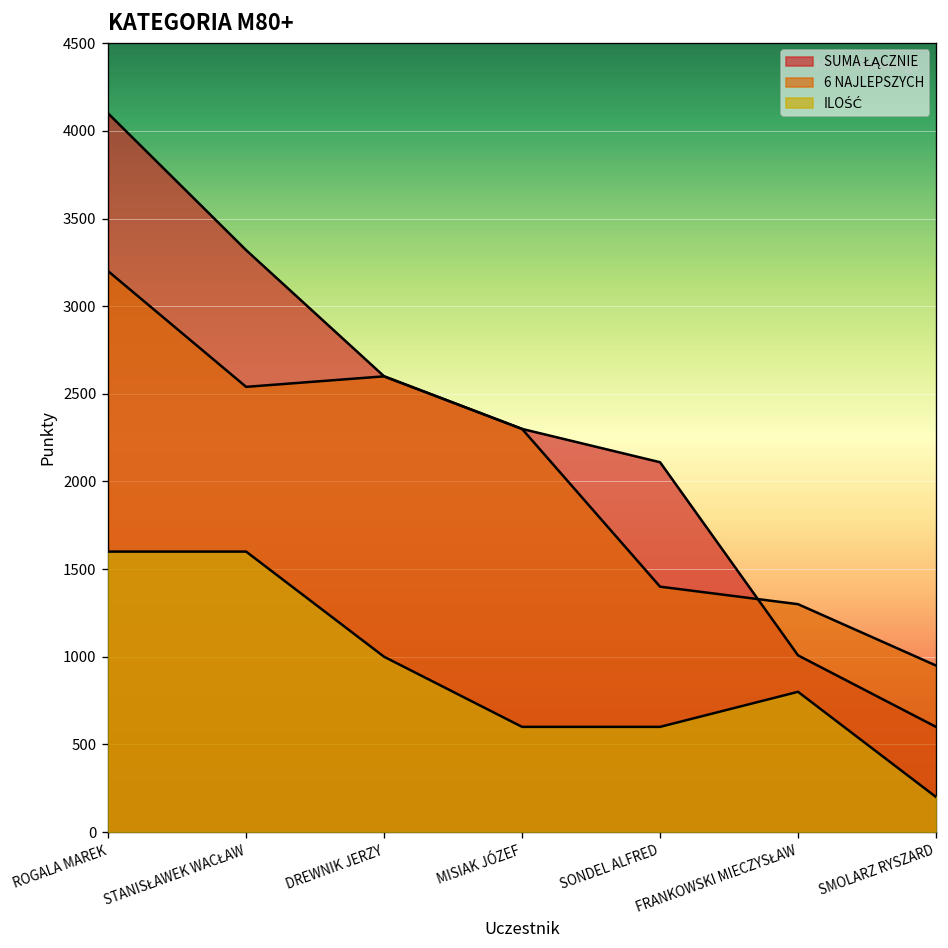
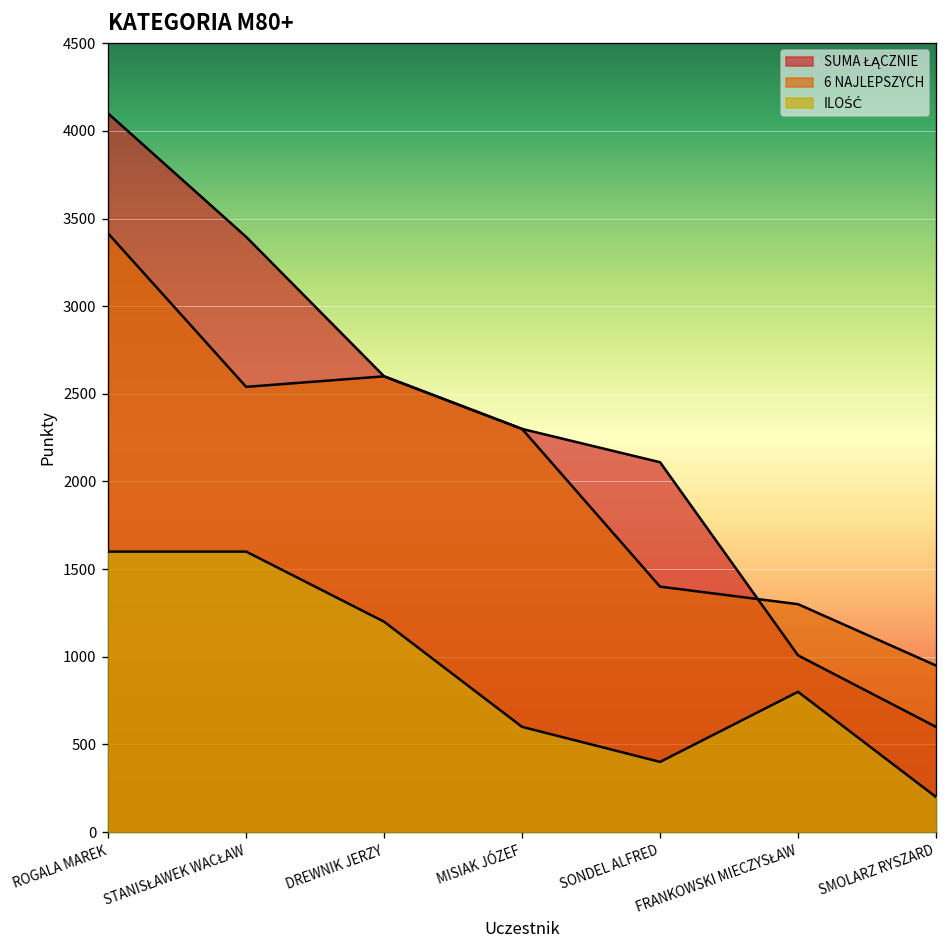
  {
    "SUMA ŁĄCZNIE": {
      "ROGALA MAREK": 4100,
-     "STANISŁAWEK WACŁAW": 3320,
+     "STANISŁAWEK WACŁAW": 3400,
      "SONDEL ALFRED": 2110,
      "FRANKOWSKI MIECZYSŁAW": 1010,
      "SMOLARZ RYSZARD": 600
    },
    "6 NAJLEPSZYCH": {
-     "ROGALA MAREK": 3200,
+     "ROGALA MAREK": 3420,
      "STANISŁAWEK WACŁAW": 2540,
      "SONDEL ALFRED": 1400,
      "FRANKOWSKI MIECZYSŁAW": 1300,
      "SMOLARZ RYSZARD": 950
    },
    "ILOŚĆ": {
      "ROGALA MAREK": 1600,
      "STANISŁAWEK WACŁAW": 1600,
-     "DREWNIK JERZY": 1000,
+     "DREWNIK JERZY": 1200,
      "MISIAK JÓZEF": 600,
-     "SONDEL ALFRED": 600,
+     "SONDEL ALFRED": 400,
      "FRANKOWSKI MIECZYSŁAW": 800,
      "SMOLARZ RYSZARD": 200
    }
  }
